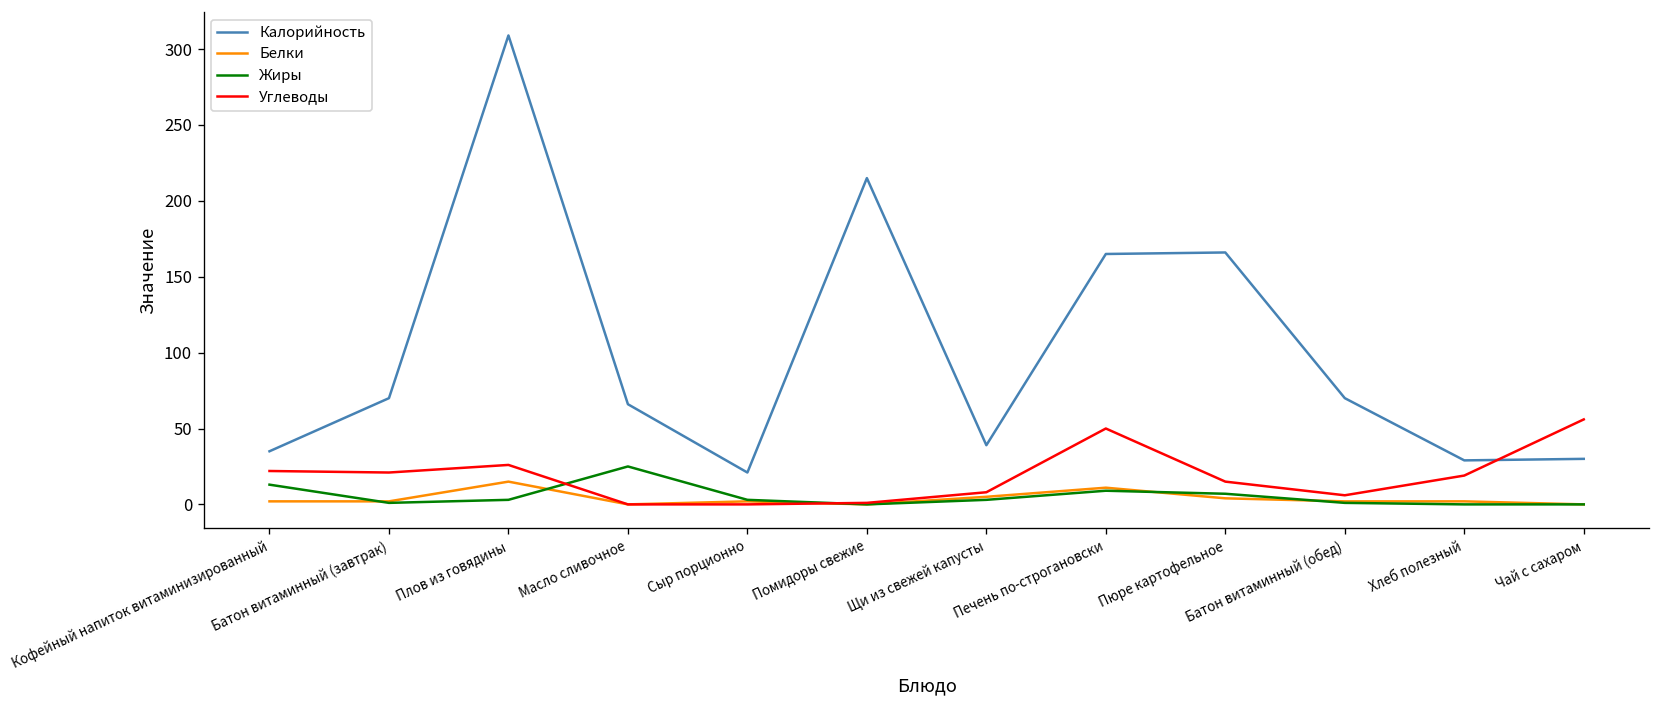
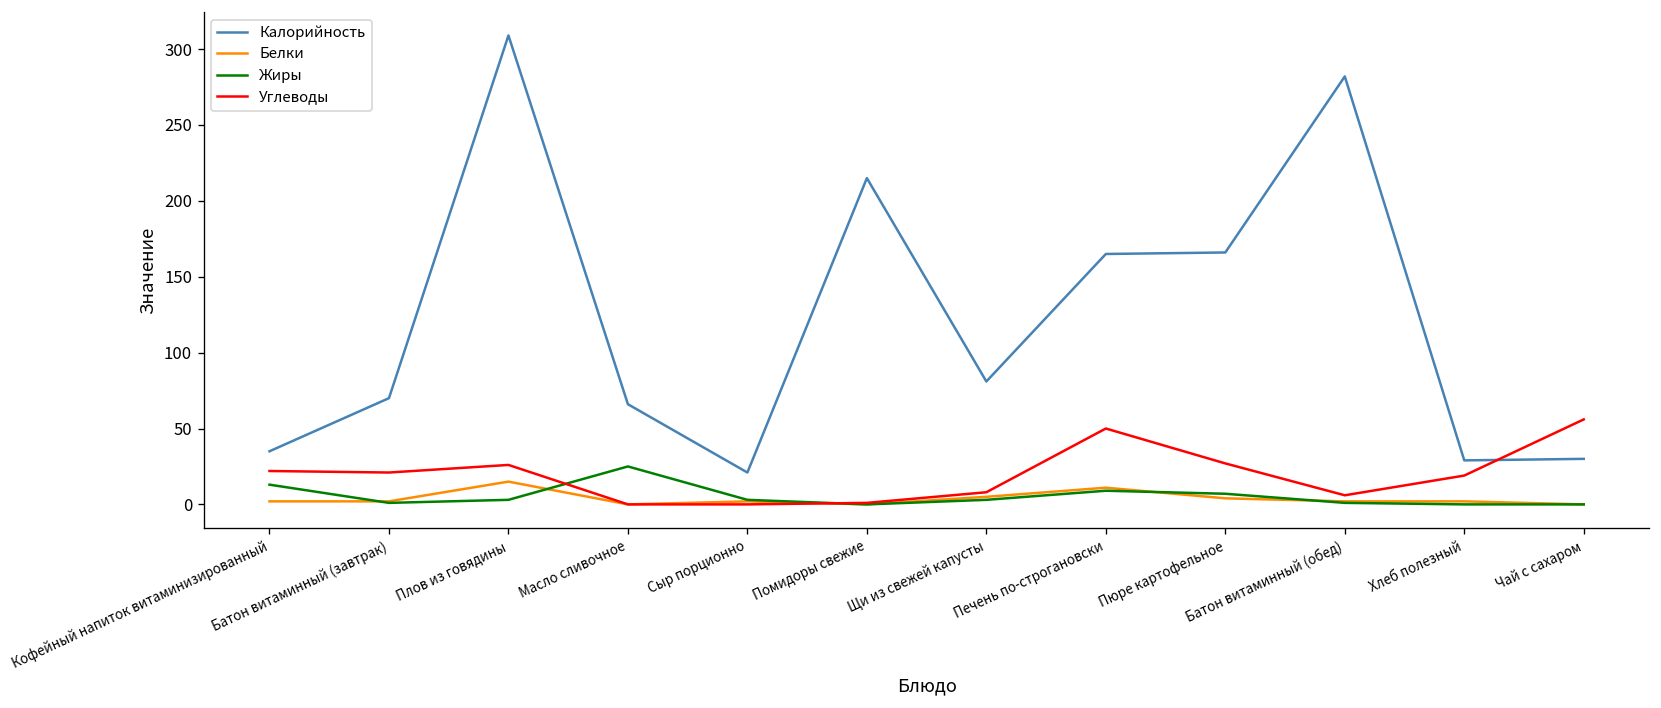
  {
    "Калорийность": {
      "Кофейный напиток витаминизированный": 35,
      "Батон витаминный (завтрак)": 70,
      "Плов из говядины": 309,
      "Масло сливочное": 66,
      "Сыр порционно": 21,
      "Помидоры свежие": 215,
-     "Щи из свежей капусты": 39,
+     "Щи из свежей капусты": 81,
      "Печень по-строгановски": 165,
      "Пюре картофельное": 166,
-     "Батон витаминный (обед)": 70,
+     "Батон витаминный (обед)": 282,
      "Хлеб полезный": 29,
      "Чай с сахаром": 30
    },
    "Белки": {
      "Кофейный напиток витаминизированный": 2,
      "Плов из говядины": 15,
      "Пюре картофельное": 4
    },
    "Жиры": {
      "Кофейный напиток витаминизированный": 13,
      "Плов из говядины": 3,
      "Масло сливочное": 25,
      "Пюре картофельное": 7
    },
    "Углеводы": {
      "Кофейный напиток витаминизированный": 22,
      "Батон витаминный (завтрак)": 21,
      "Плов из говядины": 26,
      "Щи из свежей капусты": 8,
      "Печень по-строгановски": 50,
-     "Пюре картофельное": 15,
+     "Пюре картофельное": 27,
      "Батон витаминный (обед)": 6,
      "Хлеб полезный": 19,
      "Чай с сахаром": 56
    }
  }
